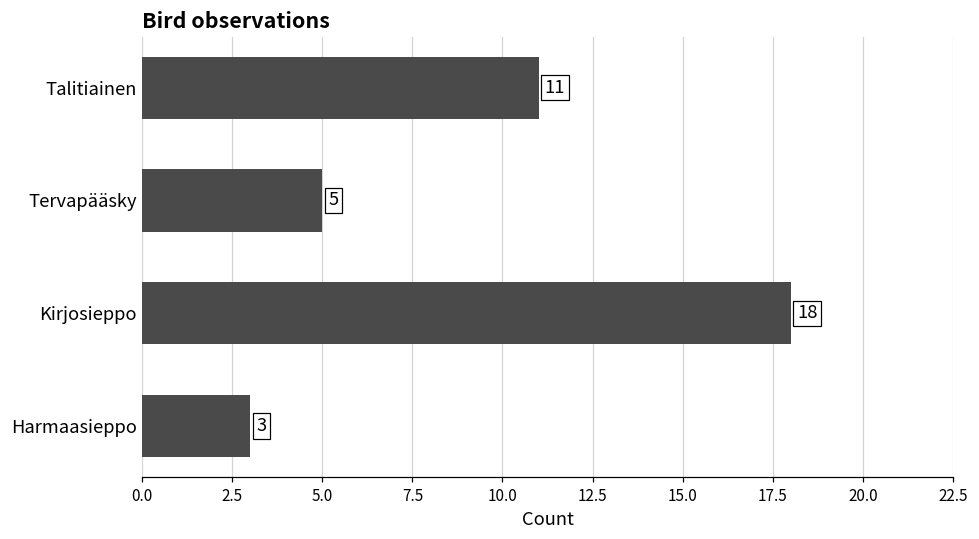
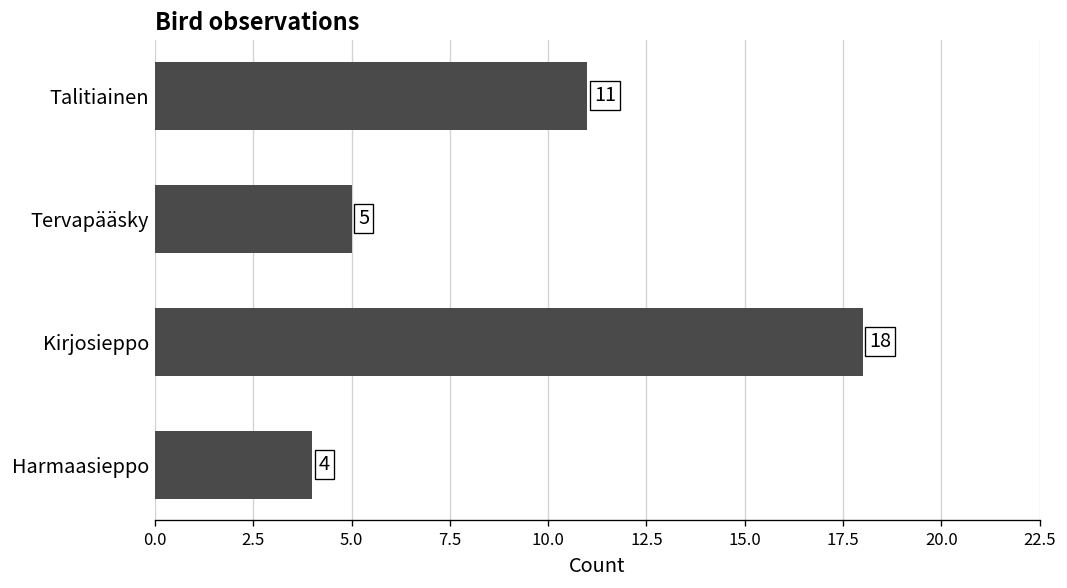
  {
-   "Harmaasieppo": 3
+   "Harmaasieppo": 4
  }
